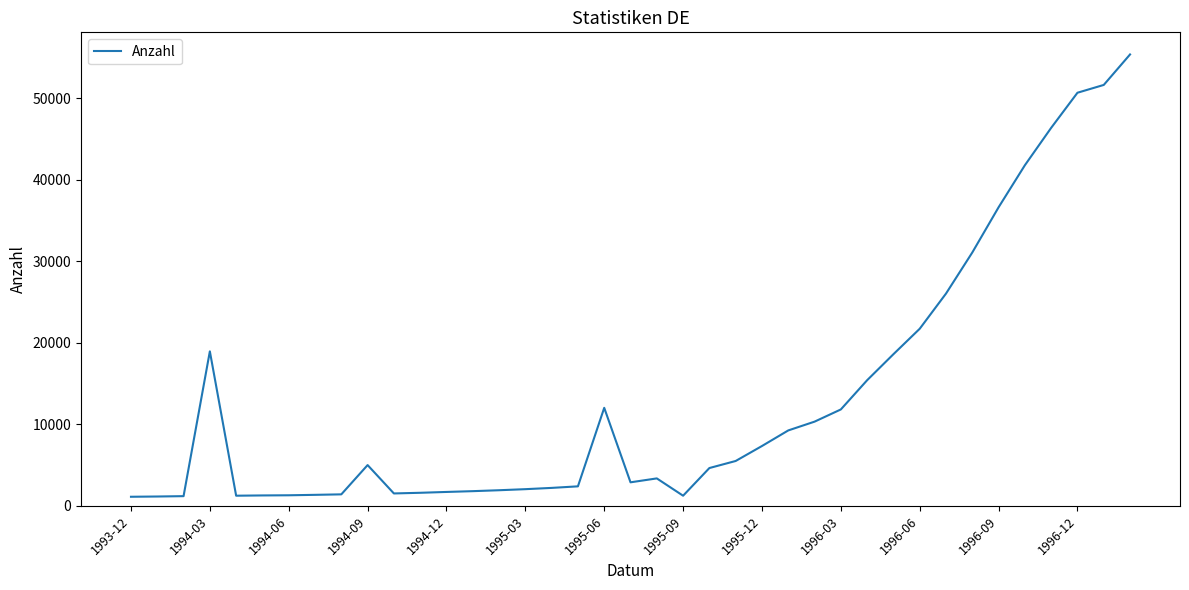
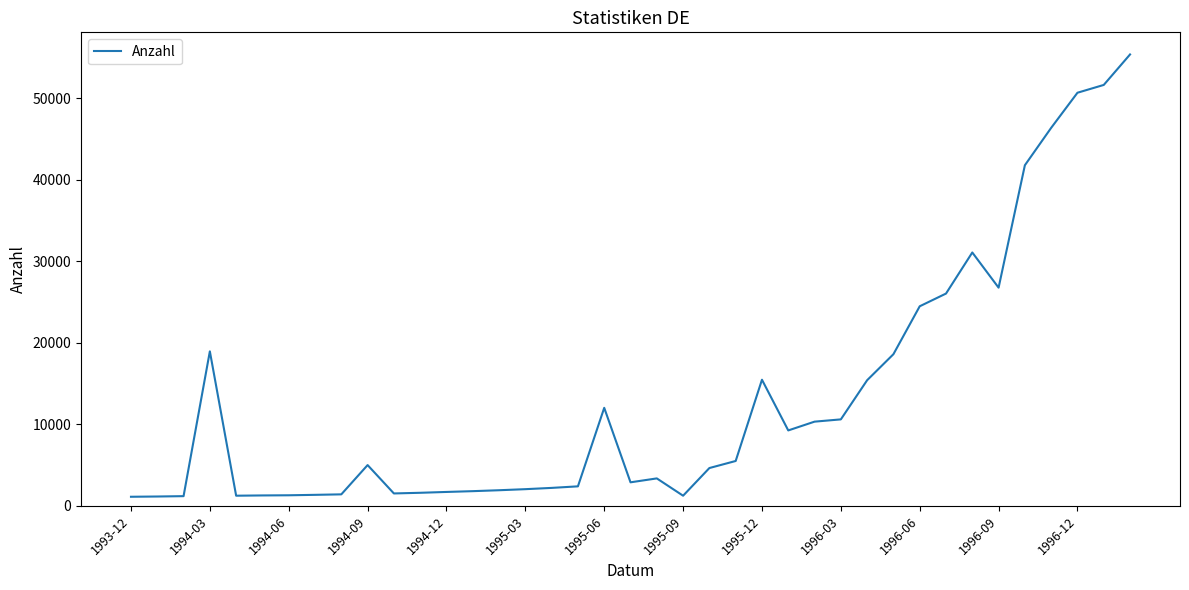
  {
    "1993-12": 1000,
    "1994-03": 19000,
    "1994-06": 1000,
    "1994-09": 5000,
    "1994-12": 2000,
    "1995-03": 2000,
    "1995-06": 12000,
    "1995-09": 1000,
-   "1995-12": 7000,
-   "1996-03": 12000,
-   "1996-06": 22000,
-   "1996-09": 37000,
+   "1995-12": 15000,
+   "1996-03": 11000,
+   "1996-06": 24000,
+   "1996-09": 27000,
    "1996-12": 51000
  }
